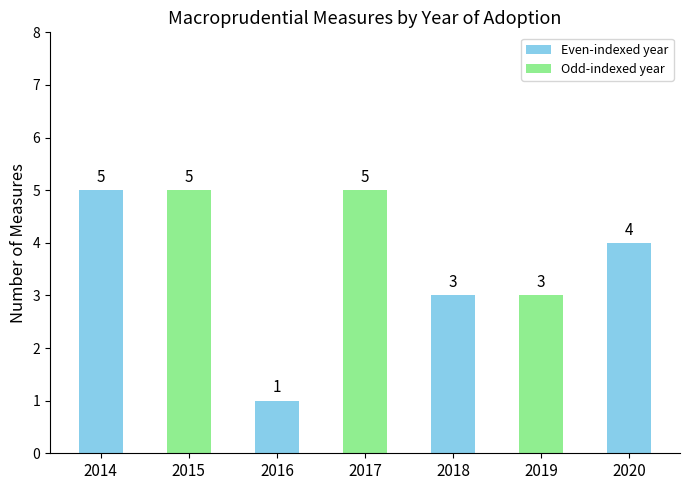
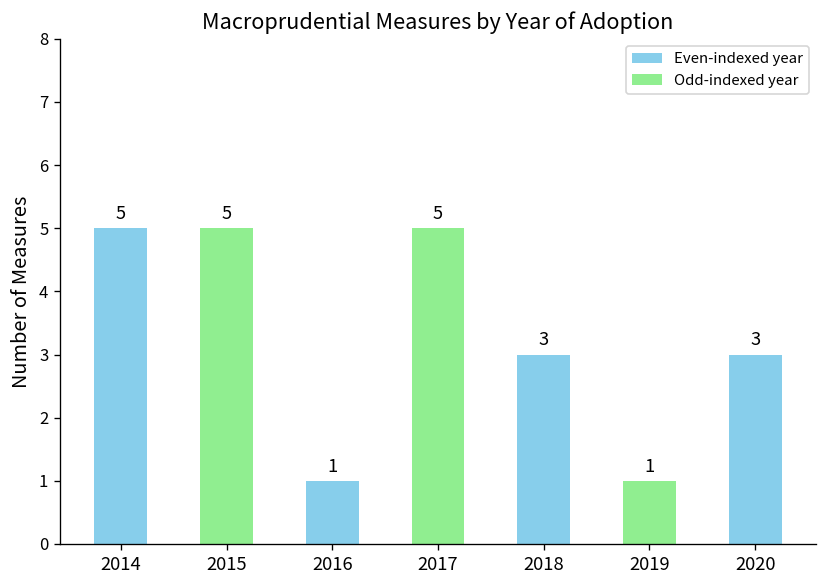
  {
    "2014": 5,
    "2015": 5,
    "2016": 1,
    "2017": 5,
    "2018": 3,
-   "2019": 3,
-   "2020": 4
+   "2019": 1,
+   "2020": 3
  }
